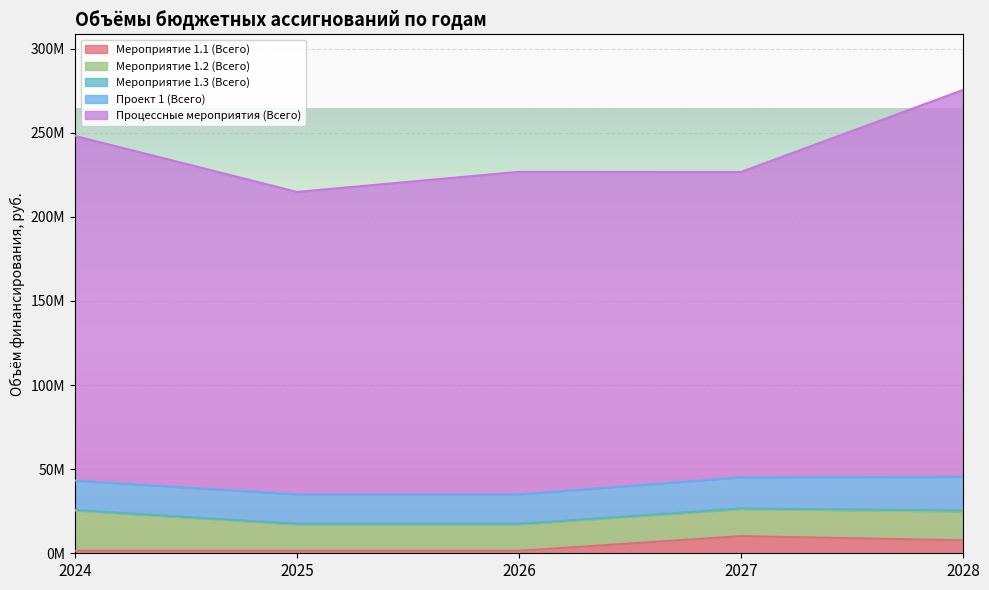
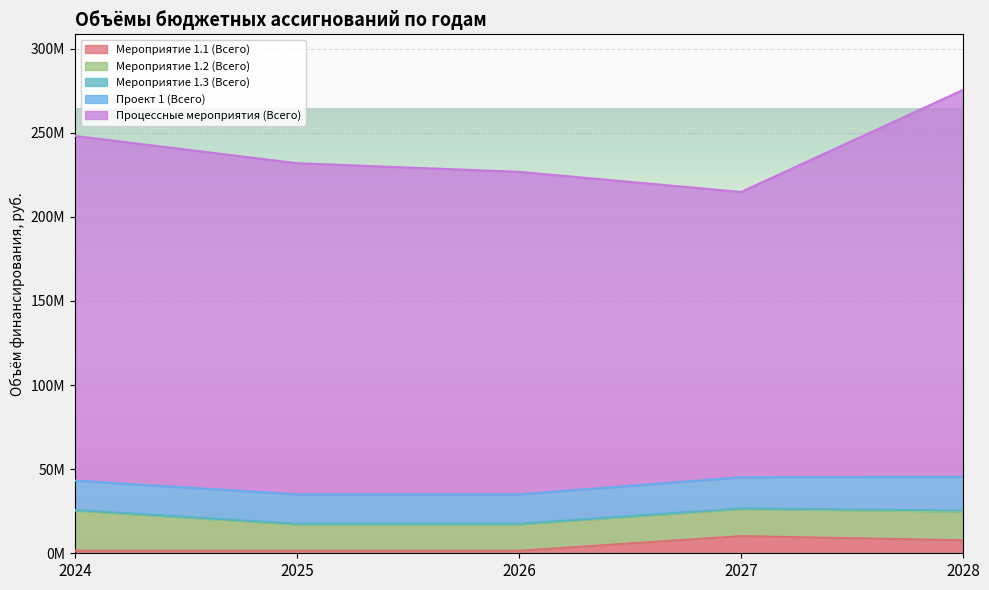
  {
    "Мероприятие 1.1 (Всего)": {
      "2024": 1000000,
      "2025": 1000000,
      "2026": 1000000,
      "2027": 10000000,
      "2028": 8000000
    },
    "Процессные мероприятия (Всего)": {
      "2024": 205000000,
-     "2025": 180000000,
+     "2025": 197000000,
      "2026": 192000000,
-     "2027": 182000000,
+     "2027": 170000000,
      "2028": 230000000
    }
  }
